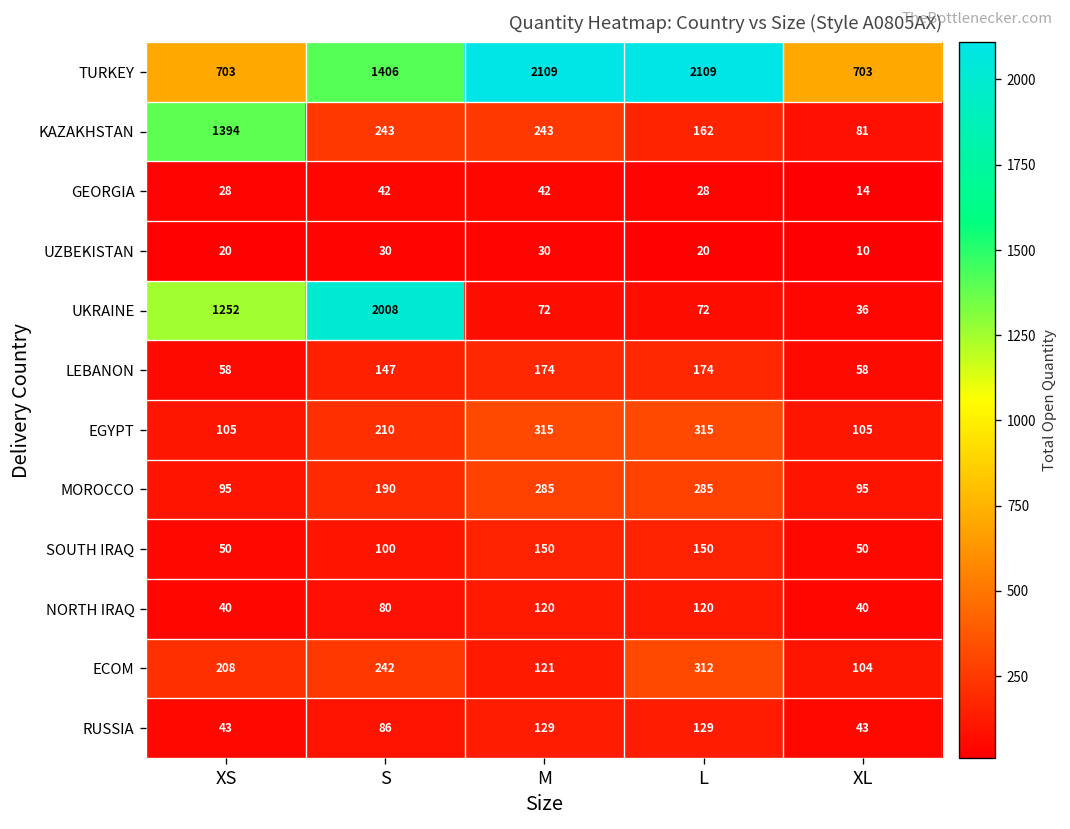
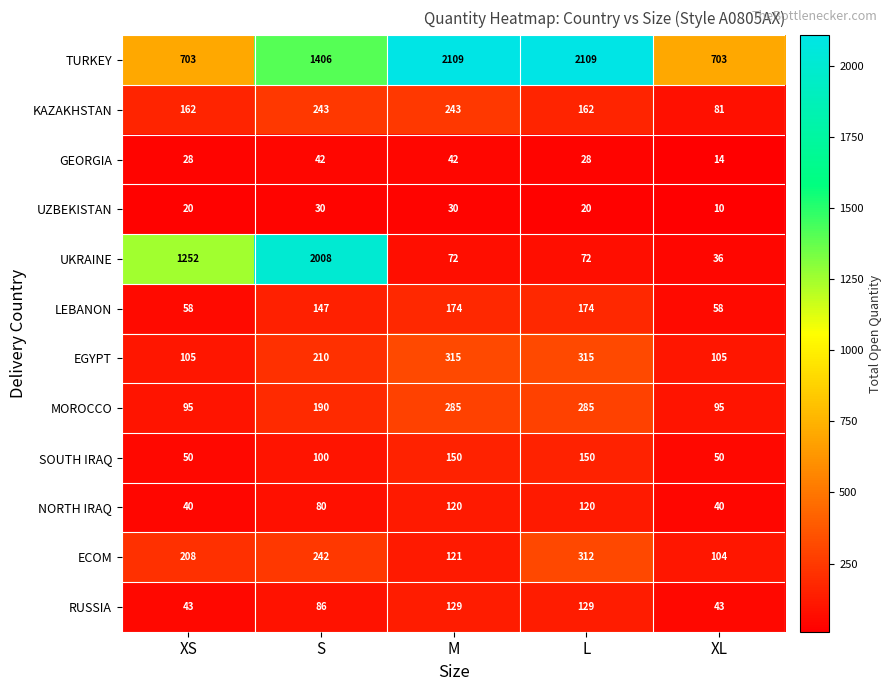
  {
    "TURKEY": {
      "XS": 703,
      "S": 1406,
      "M": 2109,
      "L": 2109,
      "XL": 703
    },
    "KAZAKHSTAN": {
-     "XS": 1394,
+     "XS": 162,
      "S": 243,
      "M": 243,
      "L": 162,
      "XL": 81
    },
    "GEORGIA": {
      "XS": 28,
      "S": 42,
      "M": 42,
      "L": 28,
      "XL": 14
    },
    "UZBEKISTAN": {
      "XS": 20,
      "S": 30,
      "M": 30,
      "L": 20,
      "XL": 10
    },
    "UKRAINE": {
      "XS": 1252,
      "S": 2008,
      "M": 72,
      "L": 72,
      "XL": 36
    },
    "LEBANON": {
      "XS": 58,
      "S": 147,
      "M": 174,
      "L": 174,
      "XL": 58
    },
    "EGYPT": {
      "XS": 105,
      "S": 210,
      "M": 315,
      "L": 315,
      "XL": 105
    },
    "MOROCCO": {
      "XS": 95,
      "S": 190,
      "M": 285,
      "L": 285,
      "XL": 95
    },
    "SOUTH IRAQ": {
      "XS": 50,
      "S": 100,
      "M": 150,
      "L": 150,
      "XL": 50
    },
    "NORTH IRAQ": {
      "XS": 40,
      "S": 80,
      "M": 120,
      "L": 120,
      "XL": 40
    },
    "ECOM": {
      "XS": 208,
      "S": 242,
      "M": 121,
      "L": 312,
      "XL": 104
    },
    "RUSSIA": {
      "XS": 43,
      "S": 86,
      "M": 129,
      "L": 129,
      "XL": 43
    }
  }
